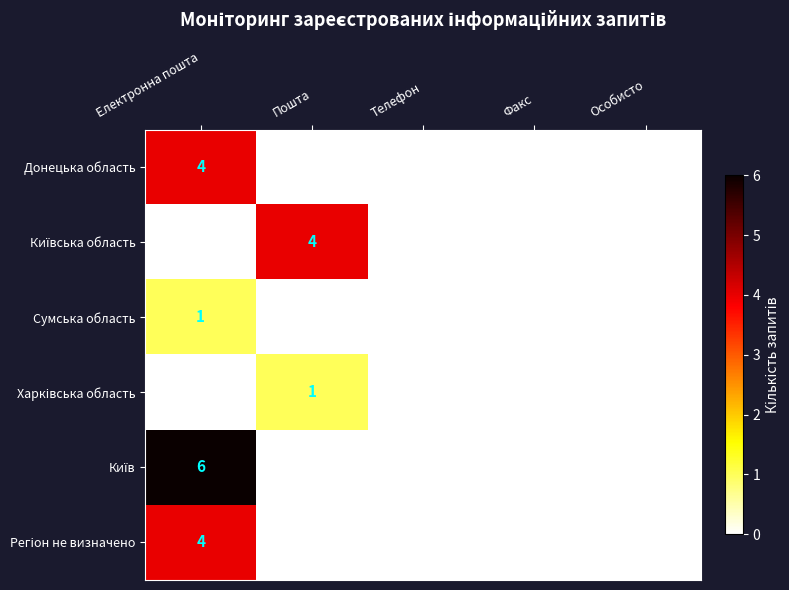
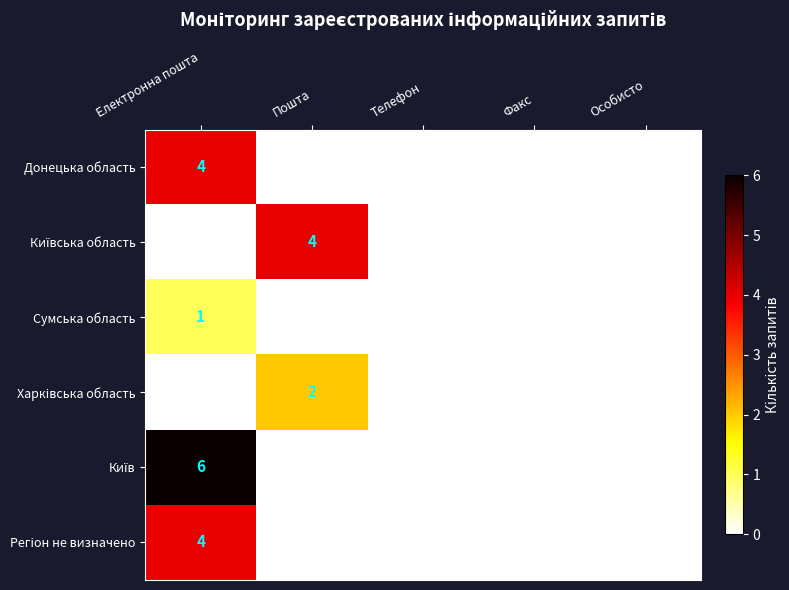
  {
    "Донецька область": {
      "Електронна пошта": 4
    },
    "Київська область": {
      "Пошта": 4
    },
    "Сумська область": {
      "Електронна пошта": 1
    },
    "Харківська область": {
-     "Пошта": 1
+     "Пошта": 2
    },
    "Київ": {
      "Електронна пошта": 6
    },
    "Регіон не визначено": {
      "Електронна пошта": 4
    }
  }
